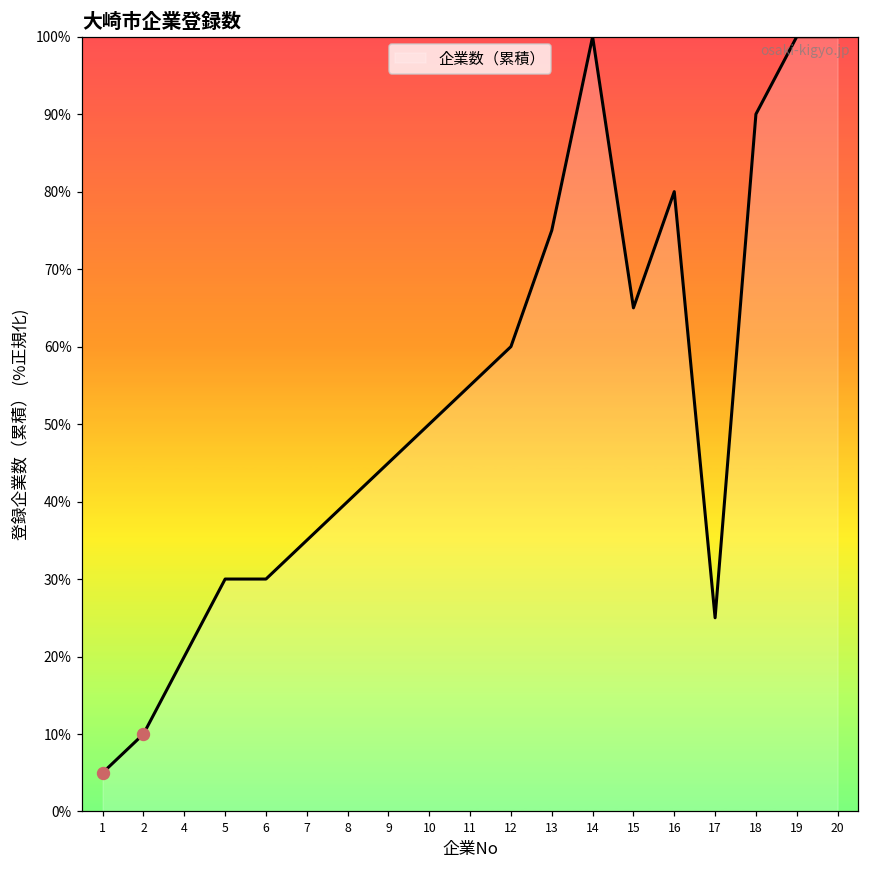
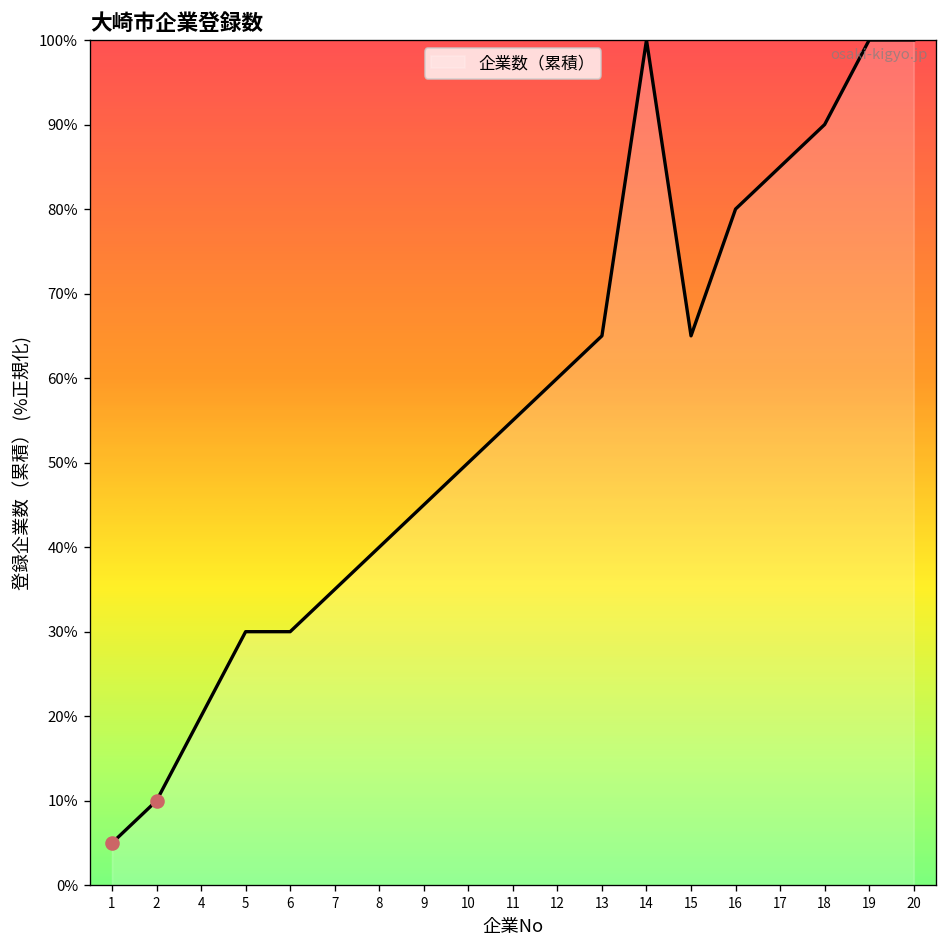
  {
    "企業数（累積）": {
      "4": "20%",
      "5": "30%",
      "6": "30%",
      "7": "35%",
      "8": "40%",
      "9": "45%",
      "10": "50%",
      "11": "55%",
      "12": "60%",
-     "13": "75%",
+     "13": "65%",
      "14": "100%",
      "15": "65%",
      "16": "80%",
-     "17": "25%",
+     "17": "85%",
      "18": "90%",
      "19": "100%",
      "20": "100%"
    }
  }
